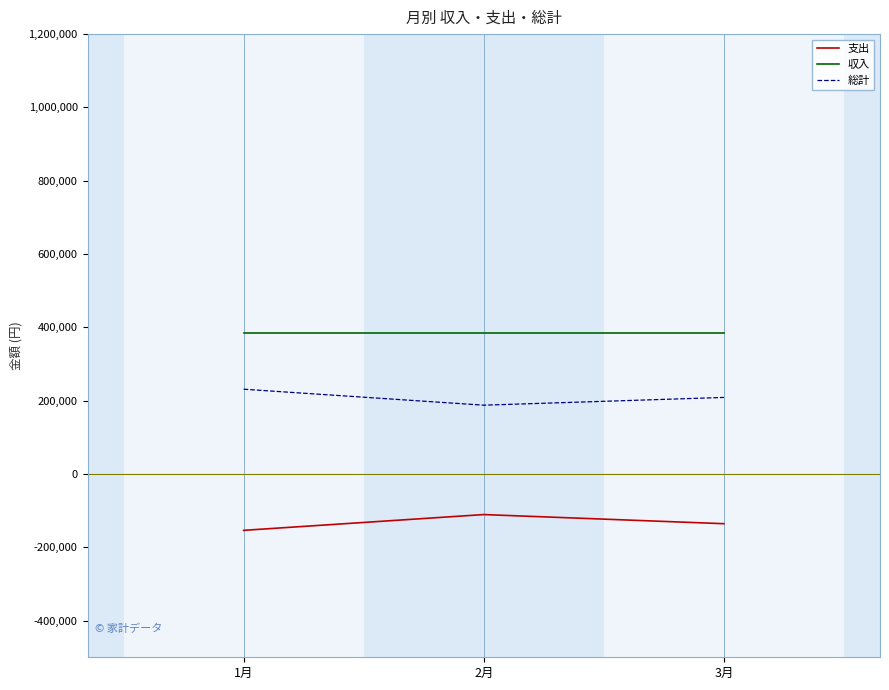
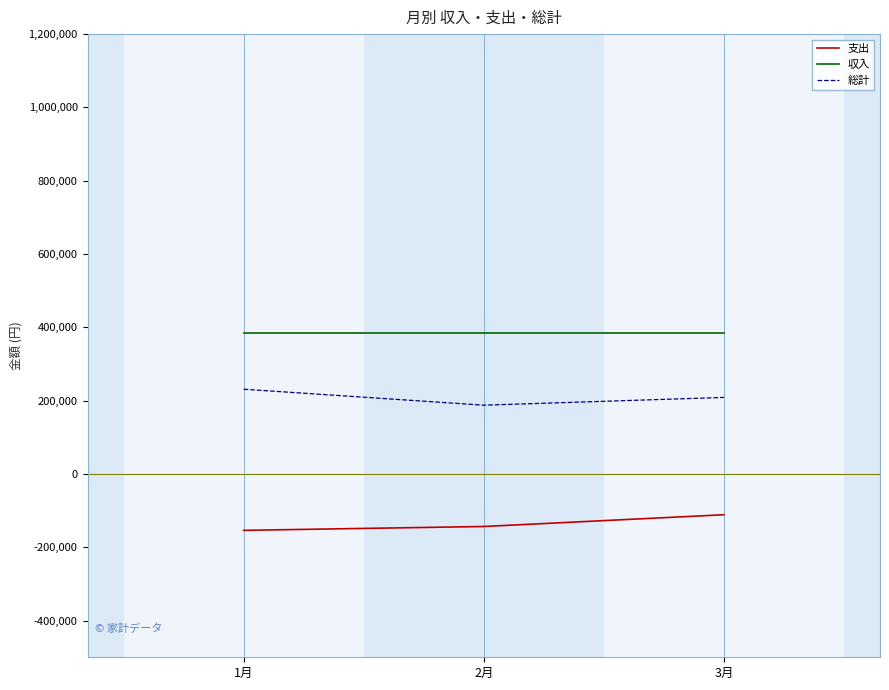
  {
    "支出": {
      "1月": "-150,000",
-     "2月": "-110,000",
-     "3月": "-140,000"
+     "2月": "-140,000",
+     "3月": "-110,000"
    },
    "収入": {
      "1月": "390,000",
      "2月": "390,000",
      "3月": "390,000"
    },
    "総計": {
      "1月": "230,000",
      "2月": "190,000",
      "3月": "210,000"
    }
  }
